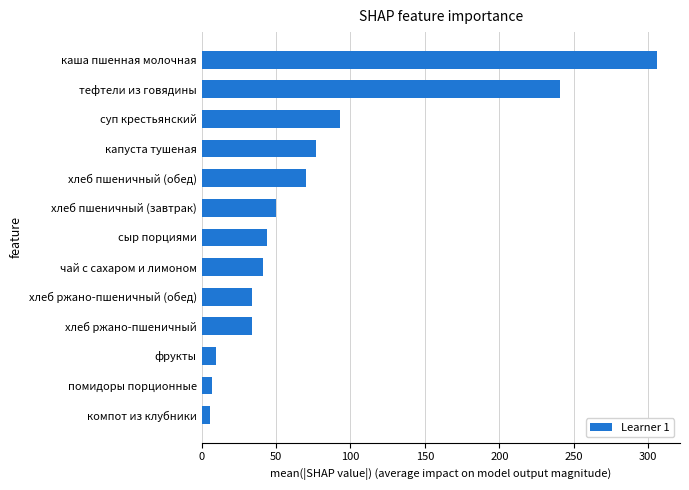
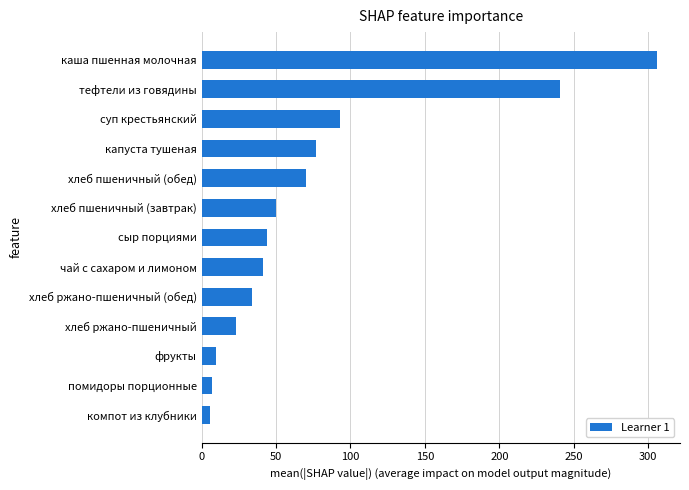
  {
    "каша пшенная молочная": 306,
    "тефтели из говядины": 241,
    "суп крестьянский": 93,
    "капуста тушеная": 77,
    "хлеб пшеничный (обед)": 70,
    "хлеб пшеничный (завтрак)": 50,
    "сыр порциями": 44,
    "чай с сахаром и лимоном": 41,
    "хлеб ржано-пшеничный (обед)": 34,
-   "хлеб ржано-пшеничный": 34,
+   "хлеб ржано-пшеничный": 23,
    "фрукты": 10,
    "помидоры порционные": 7,
    "компот из клубники": 6
  }
